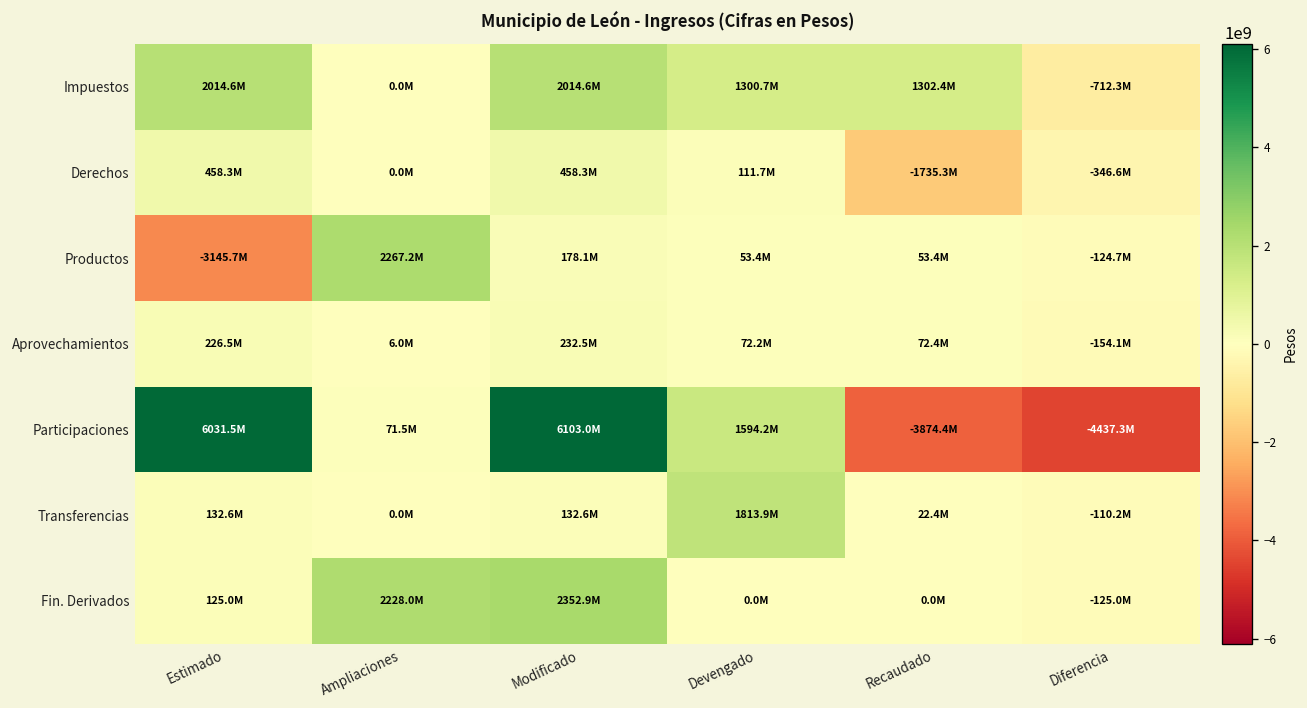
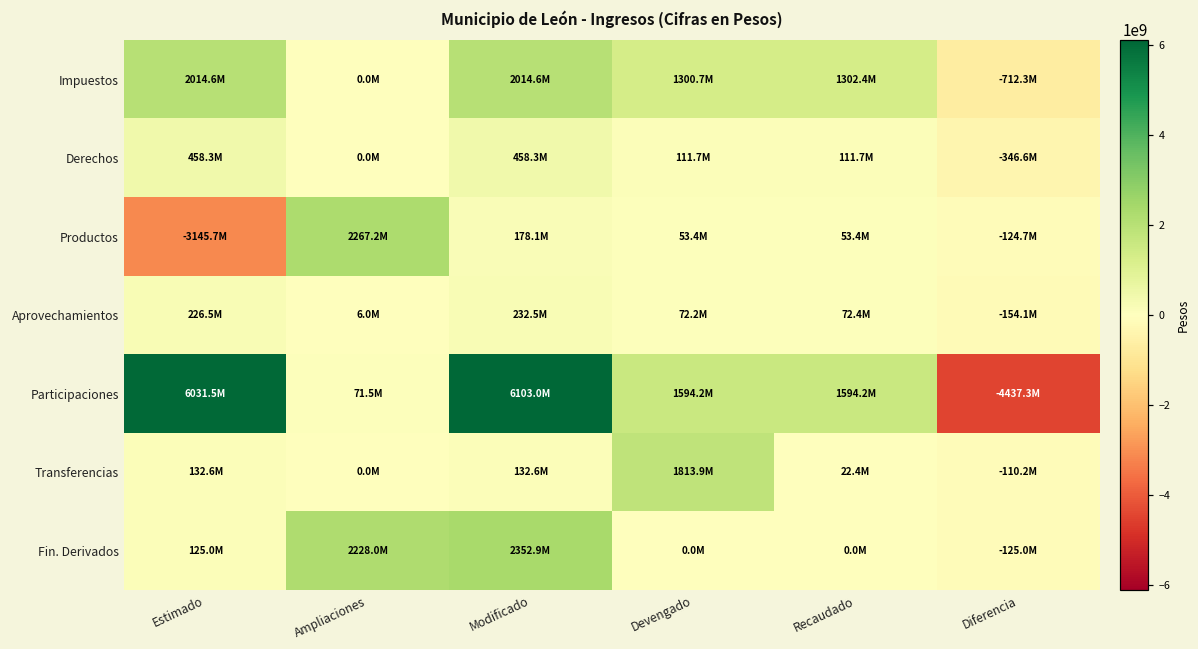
  {
    "Impuestos": {
      "Estimado": "2014.6M",
      "Ampliaciones": "0.0M",
      "Modificado": "2014.6M",
      "Devengado": "1300.7M",
      "Recaudado": "1302.4M",
      "Diferencia": "-712.3M"
    },
    "Derechos": {
      "Estimado": "458.3M",
      "Ampliaciones": "0.0M",
      "Modificado": "458.3M",
      "Devengado": "111.7M",
-     "Recaudado": "-1735.3M",
+     "Recaudado": "111.7M",
      "Diferencia": "-346.6M"
    },
    "Productos": {
      "Estimado": "-3145.7M",
      "Ampliaciones": "2267.2M",
      "Modificado": "178.1M",
      "Devengado": "53.4M",
      "Recaudado": "53.4M",
      "Diferencia": "-124.7M"
    },
    "Aprovechamientos": {
      "Estimado": "226.5M",
      "Ampliaciones": "6.0M",
      "Modificado": "232.5M",
      "Devengado": "72.2M",
      "Recaudado": "72.4M",
      "Diferencia": "-154.1M"
    },
    "Participaciones": {
      "Estimado": "6031.5M",
      "Ampliaciones": "71.5M",
      "Modificado": "6103.0M",
      "Devengado": "1594.2M",
-     "Recaudado": "-3874.4M",
+     "Recaudado": "1594.2M",
      "Diferencia": "-4437.3M"
    },
    "Transferencias": {
      "Estimado": "132.6M",
      "Ampliaciones": "0.0M",
      "Modificado": "132.6M",
      "Devengado": "1813.9M",
      "Recaudado": "22.4M",
      "Diferencia": "-110.2M"
    },
    "Fin. Derivados": {
      "Estimado": "125.0M",
      "Ampliaciones": "2228.0M",
      "Modificado": "2352.9M",
      "Devengado": "0.0M",
      "Recaudado": "0.0M",
      "Diferencia": "-125.0M"
    }
  }
